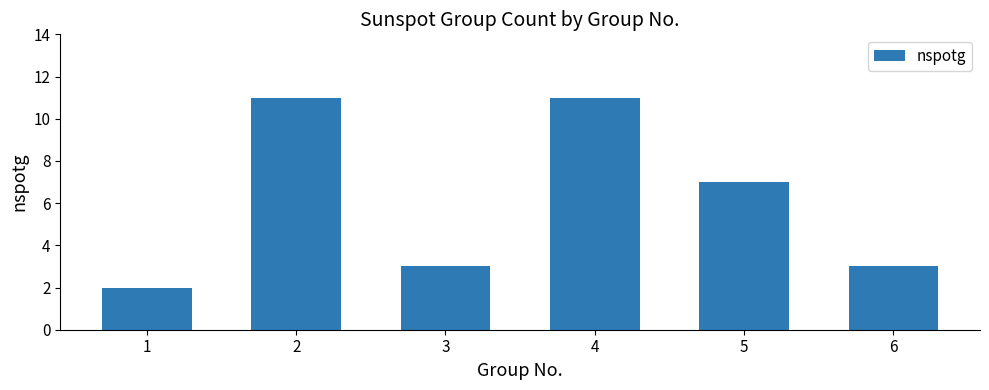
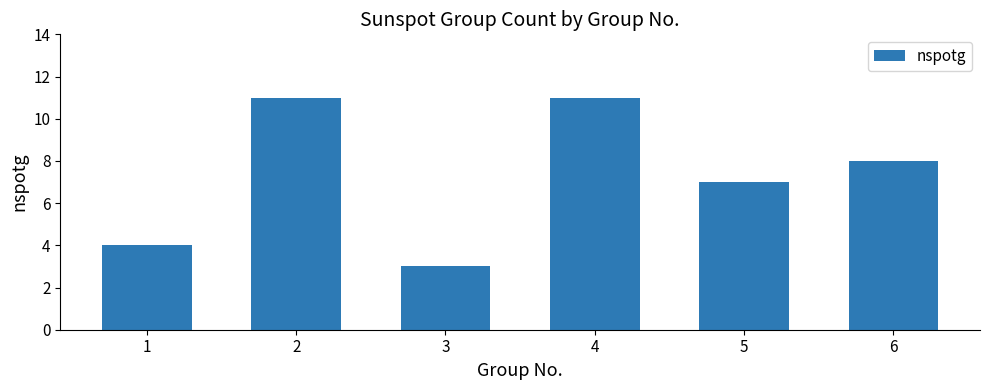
  {
-   "1": 2,
+   "1": 4,
    "2": 11,
    "3": 3,
    "4": 11,
    "5": 7,
-   "6": 3
+   "6": 8
  }
